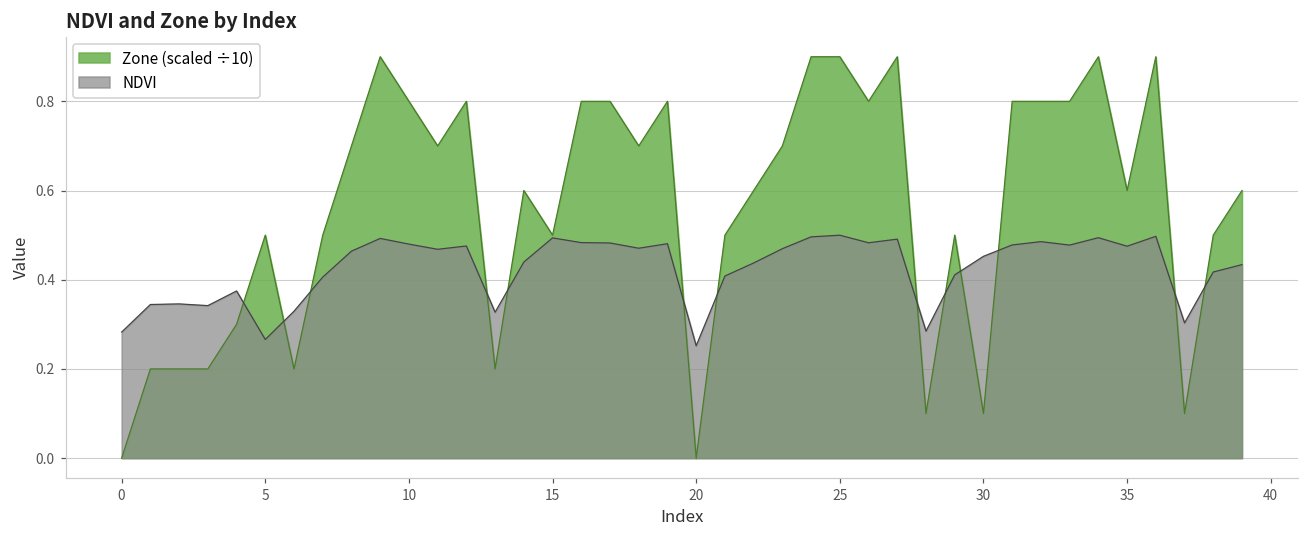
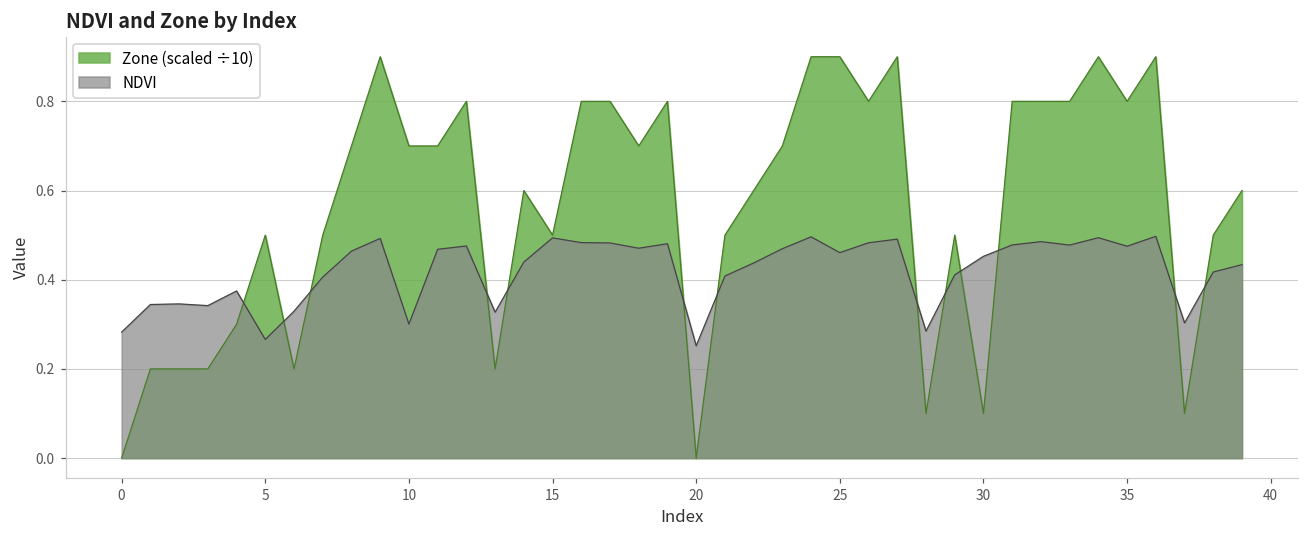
  {
    "Zone (scaled ÷10)": {
      "0": 0.00,
      "5": 0.50,
-     "10": 0.80,
+     "10": 0.70,
      "20": 0.00,
      "25": 0.90,
      "30": 0.10,
-     "35": 0.60
+     "35": 0.80
    },
    "NDVI": {
      "0": 0.28,
      "5": 0.27,
-     "10": 0.48,
+     "10": 0.30,
      "20": 0.25,
-     "25": 0.50,
+     "25": 0.46,
      "30": 0.45,
      "35": 0.48
    }
  }
